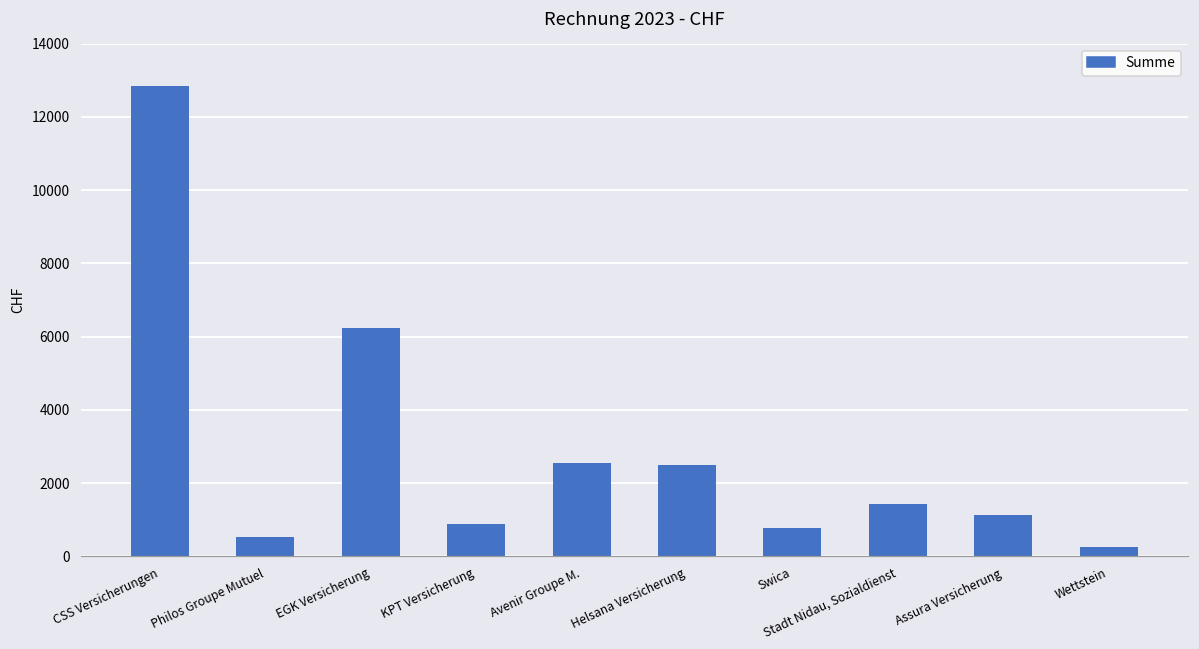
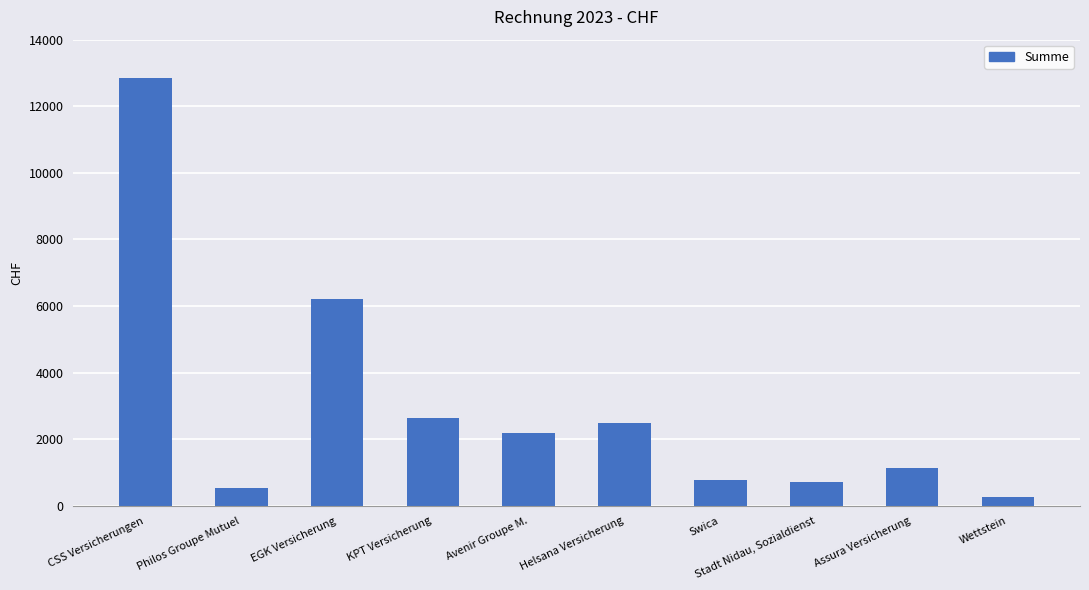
  {
    "CSS Versicherungen": 12800,
    "Philos Groupe Mutuel": 500,
    "EGK Versicherung": 6200,
-   "KPT Versicherung": 900,
-   "Avenir Groupe M.": 2600,
+   "KPT Versicherung": 2700,
+   "Avenir Groupe M.": 2200,
    "Helsana Versicherung": 2500,
    "Swica": 800,
-   "Stadt Nidau, Sozialdienst": 1400,
+   "Stadt Nidau, Sozialdienst": 700,
    "Assura Versicherung": 1100,
    "Wettstein": 300
  }
